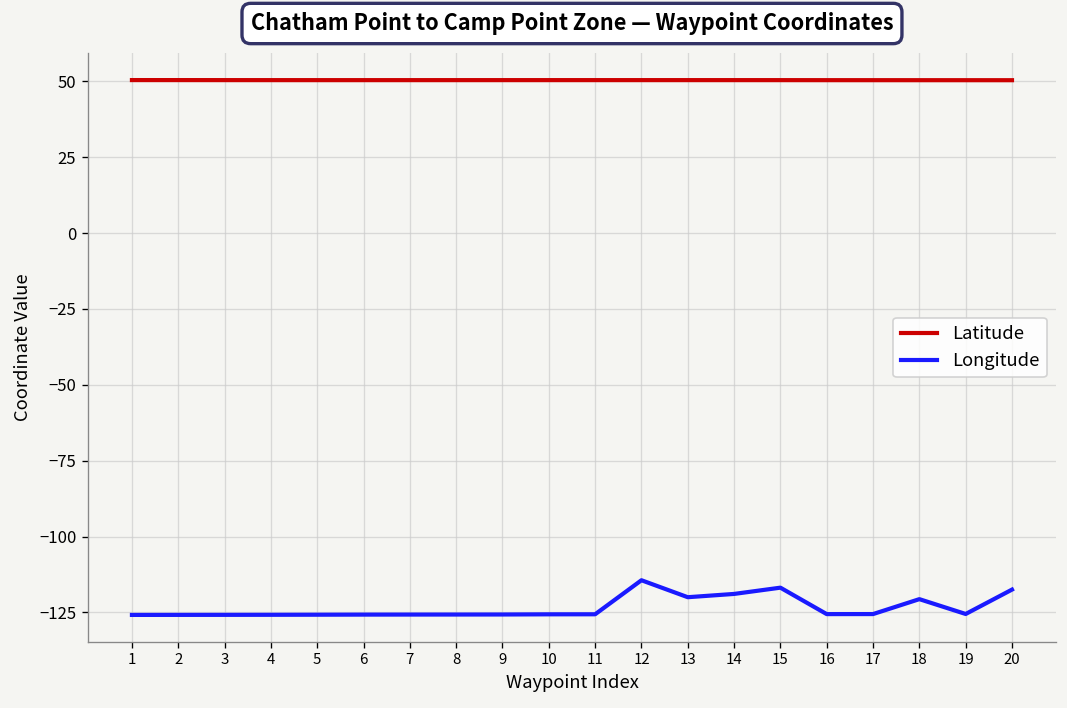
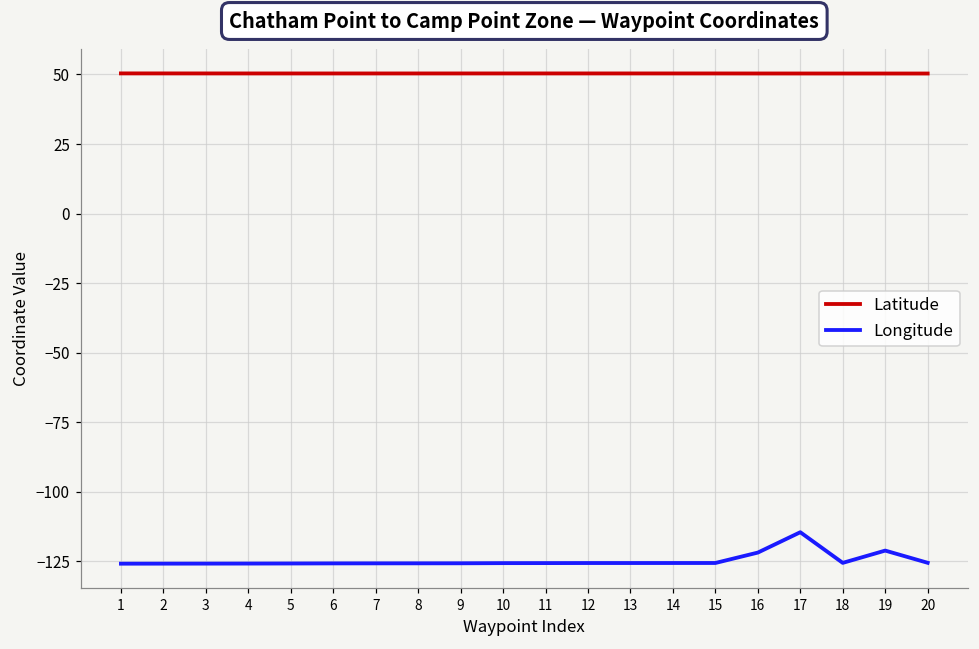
  {
    "Latitude": {
      "1": 50,
      "2": 50,
      "3": 50,
      "4": 50,
      "5": 50,
      "6": 50,
      "7": 50,
      "8": 50,
      "9": 50,
      "10": 50,
      "11": 50,
      "12": 50,
      "13": 50,
      "14": 50,
      "15": 50,
      "16": 50,
      "17": 50,
      "18": 50,
      "19": 50,
      "20": 50
    },
    "Longitude": {
      "1": -126,
      "2": -126,
      "3": -126,
      "4": -126,
      "5": -126,
      "6": -126,
      "7": -126,
      "8": -126,
      "9": -126,
      "10": -126,
      "11": -126,
-     "12": -114,
-     "13": -120,
-     "14": -119,
-     "15": -117,
-     "16": -126,
-     "17": -126,
-     "18": -121,
-     "19": -126,
-     "20": -117
+     "12": -126,
+     "13": -126,
+     "14": -126,
+     "15": -126,
+     "16": -122,
+     "17": -115,
+     "18": -126,
+     "19": -121,
+     "20": -125
    }
  }
